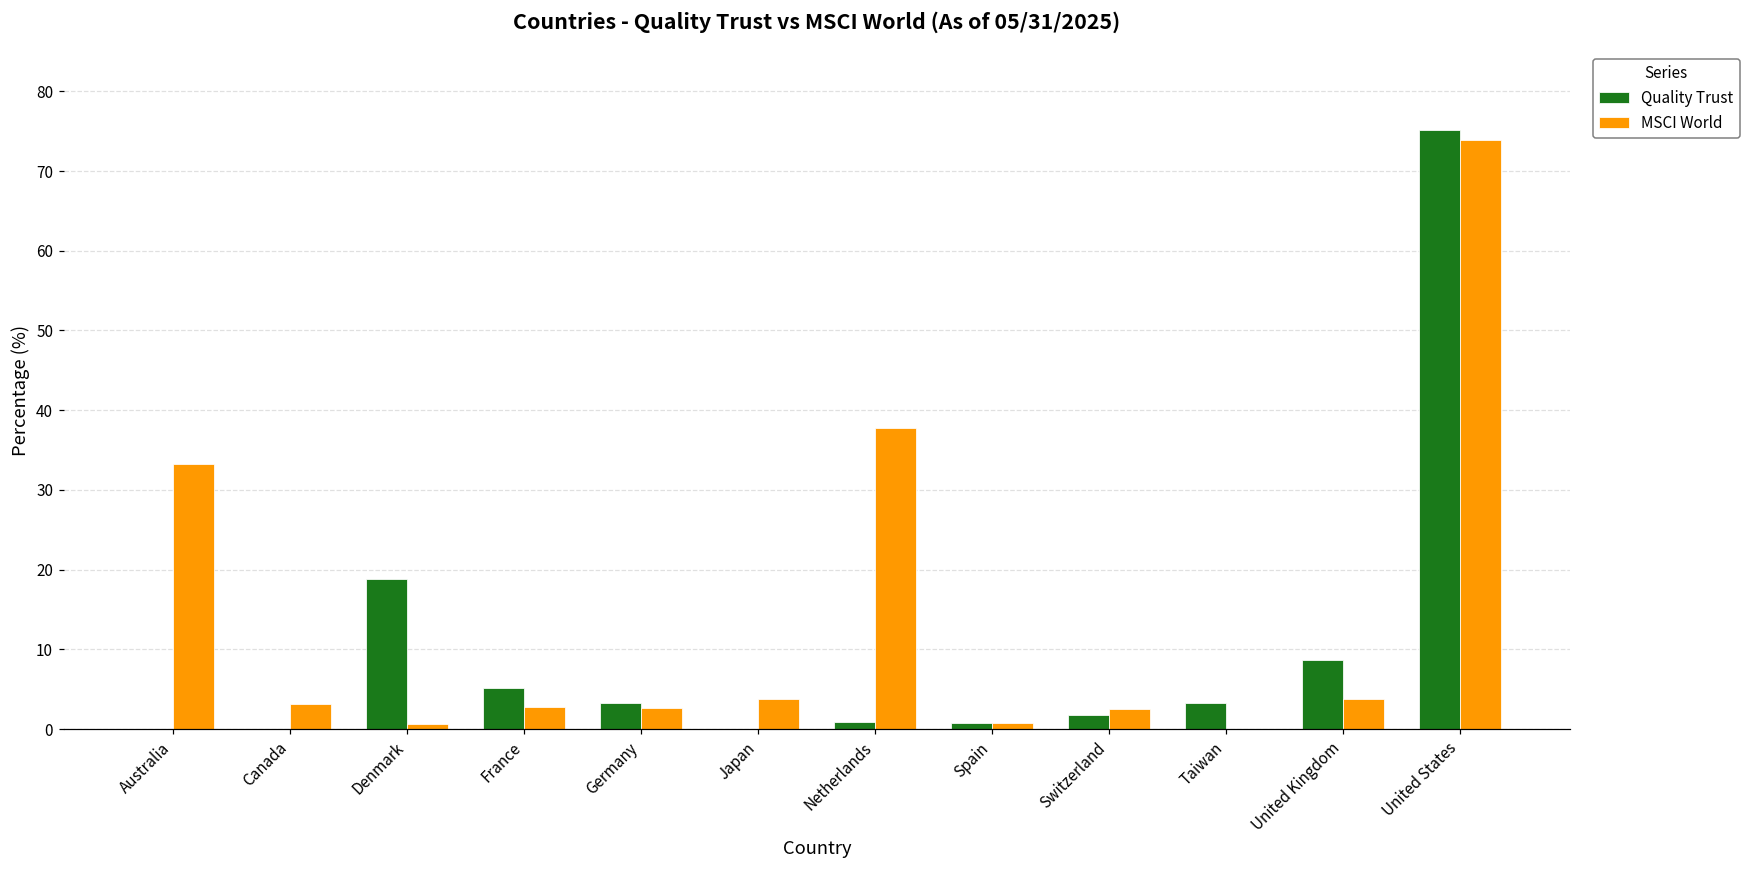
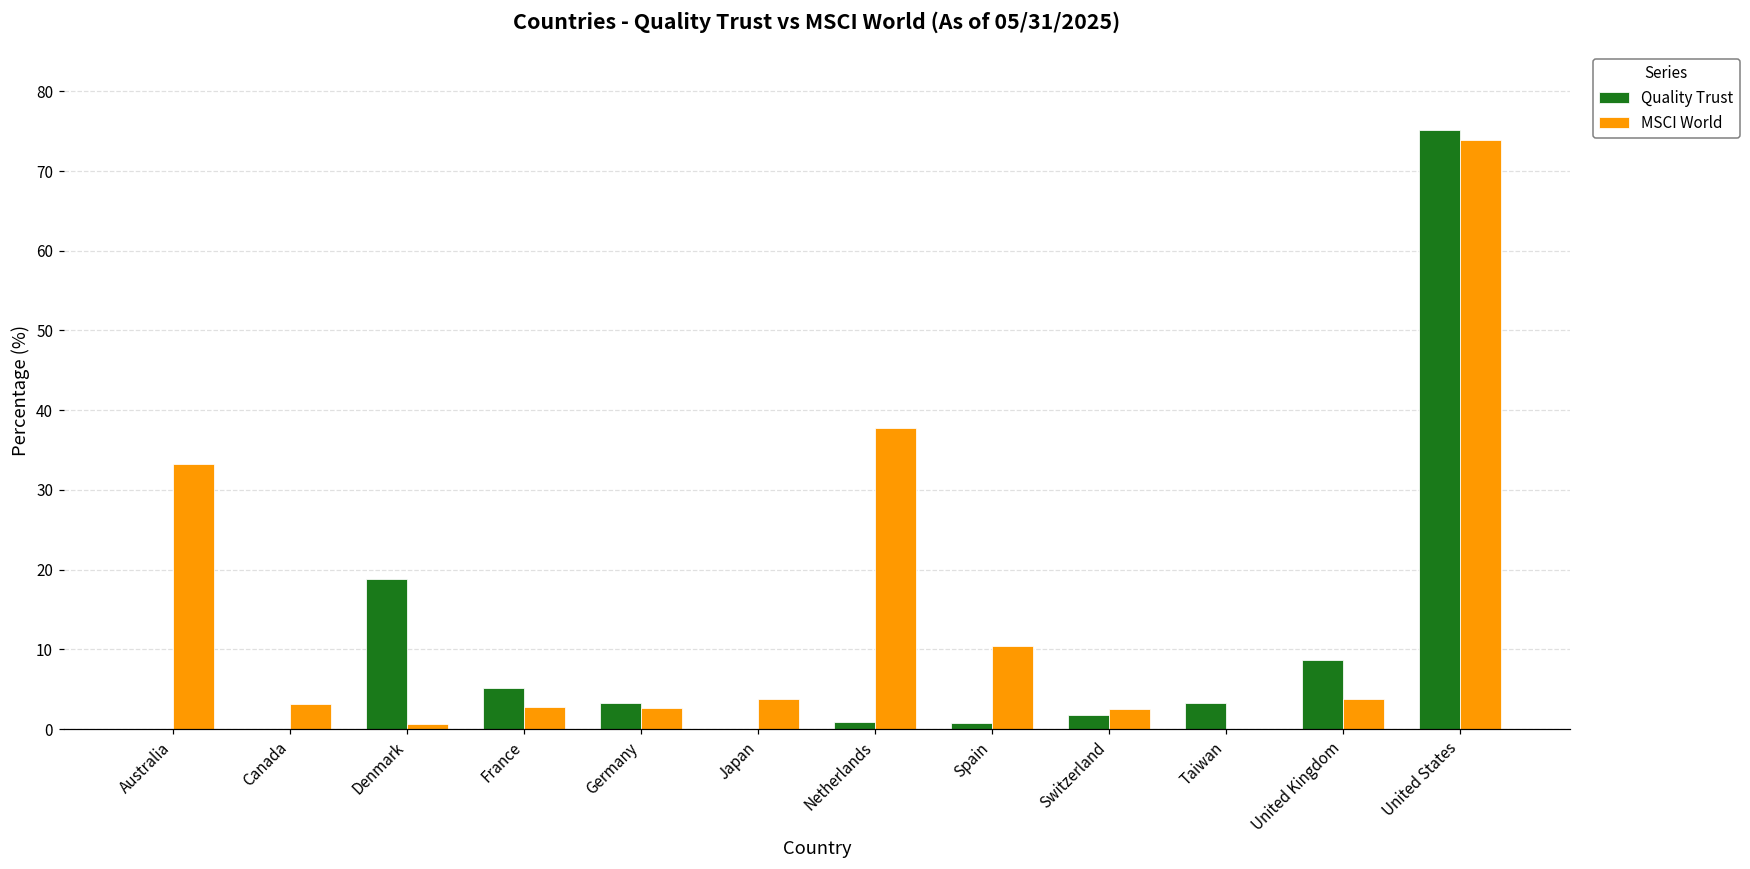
  {
    "Quality Trust": {
      "Australia": 0,
      "Canada": 0,
      "Denmark": 19,
      "France": 5,
      "Germany": 3,
      "Japan": 0,
      "Netherlands": 1,
      "Spain": 1,
      "Switzerland": 2,
      "Taiwan": 3,
      "United Kingdom": 9,
      "United States": 75
    },
    "MSCI World": {
      "Australia": 33,
      "Canada": 3,
      "Denmark": 1,
      "France": 3,
      "Germany": 3,
      "Japan": 4,
      "Netherlands": 38,
-     "Spain": 1,
+     "Spain": 10,
      "Switzerland": 3,
      "Taiwan": 0,
      "United Kingdom": 4,
      "United States": 74
    }
  }
